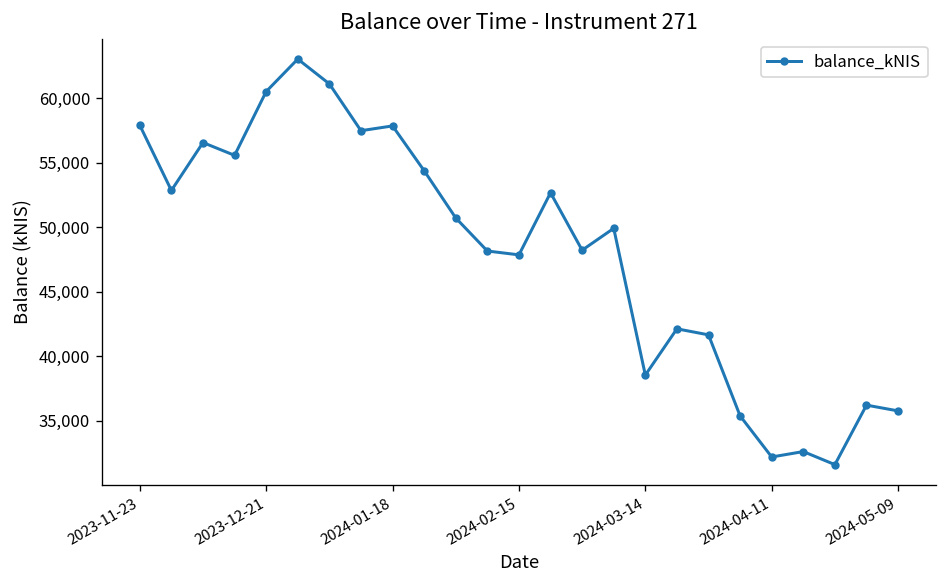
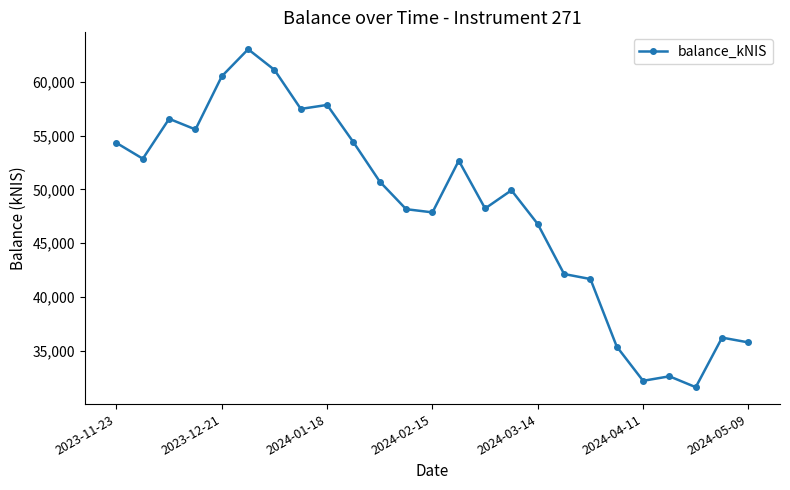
  {
-   "2023-11-23": "57,900",
+   "2023-11-23": "54,300",
    "2023-12-21": "60,500",
    "2024-01-18": "57,900",
    "2024-02-15": "47,900",
-   "2024-03-14": "38,500",
+   "2024-03-14": "46,800",
    "2024-04-11": "32,200",
    "2024-05-09": "35,800"
  }
